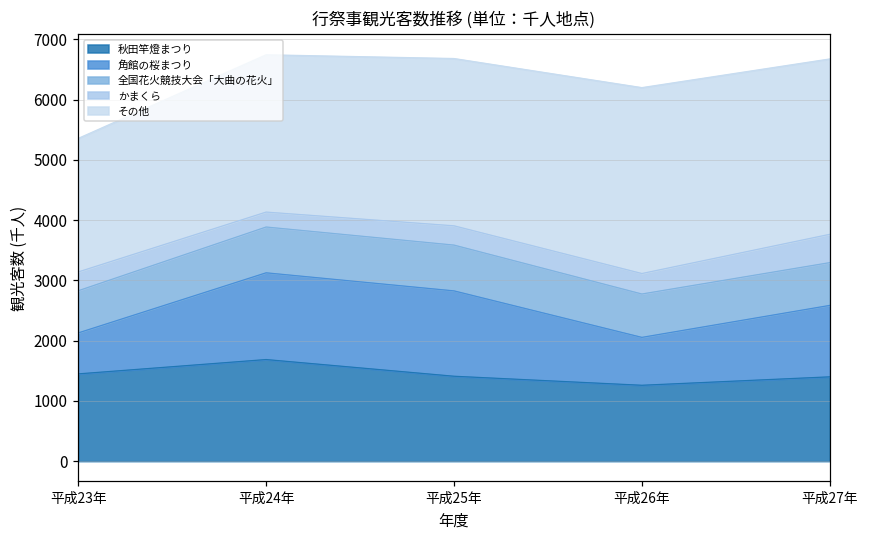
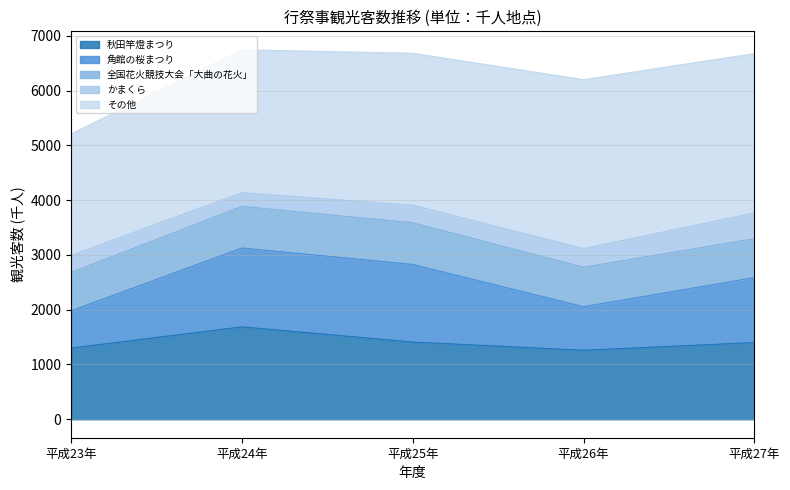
  {
    "秋田竿燈まつり": {
-     "平成23年": 1400,
+     "平成23年": 1300,
      "平成24年": 1700,
      "平成25年": 1400,
      "平成26年": 1300,
      "平成27年": 1400
    },
    "角館の桜まつり": {
      "平成23年": 700,
      "平成24年": 1400,
      "平成25年": 1400,
      "平成26年": 800,
      "平成27年": 1200
    }
  }
